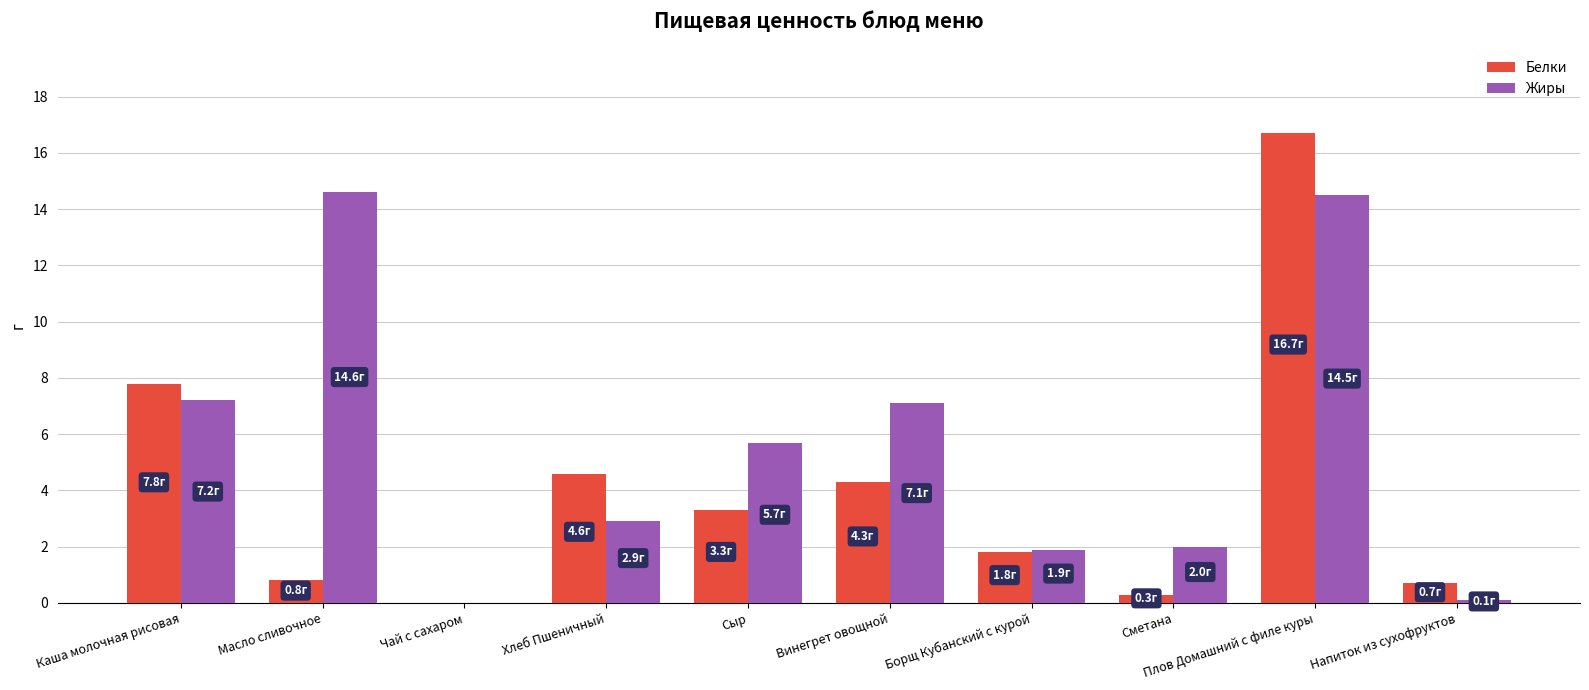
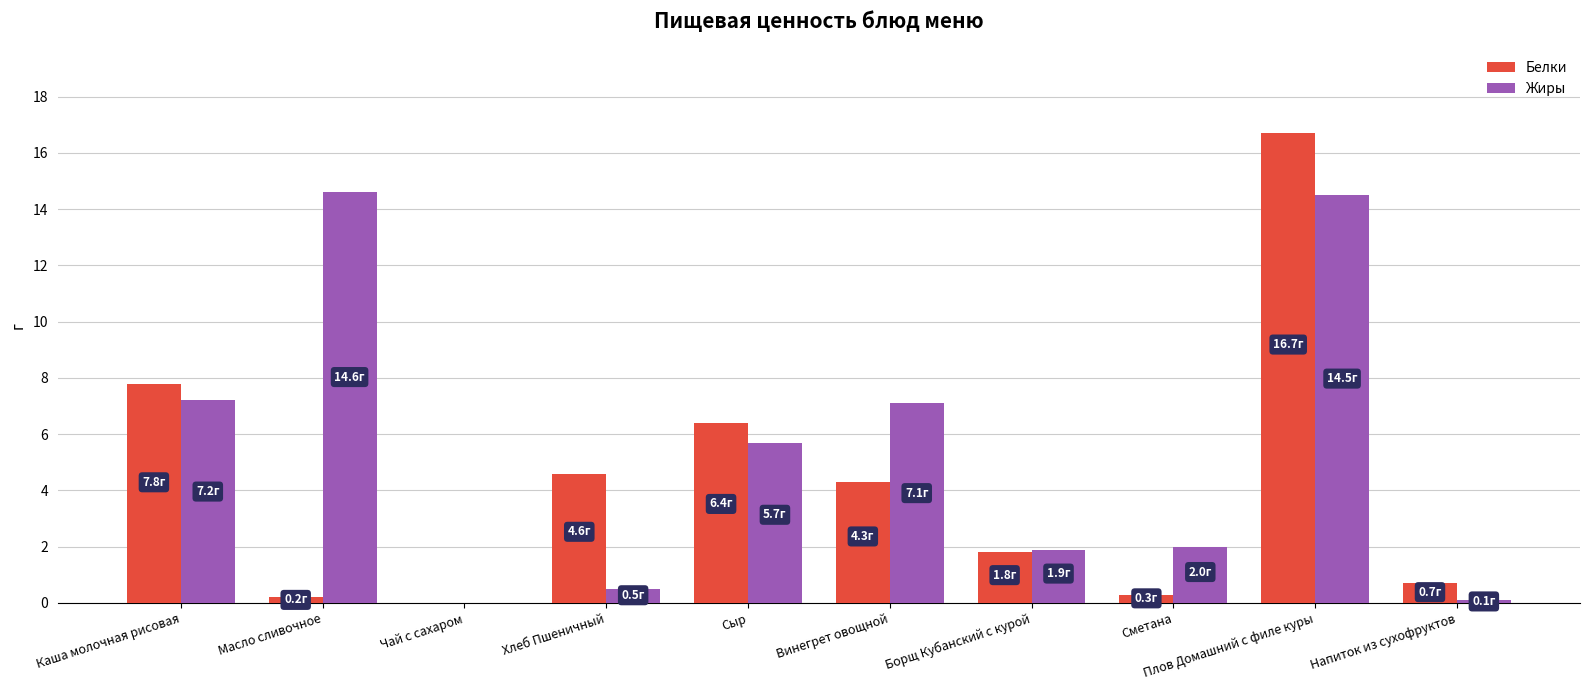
  {
    "Белки": {
-     "Масло сливочное": "0.8г",
-     "Сыр": "3.3г"
+     "Масло сливочное": "0.2г",
+     "Сыр": "6.4г"
    },
    "Жиры": {
-     "Хлеб Пшеничный": "2.9г"
+     "Хлеб Пшеничный": "0.5г"
    }
  }
